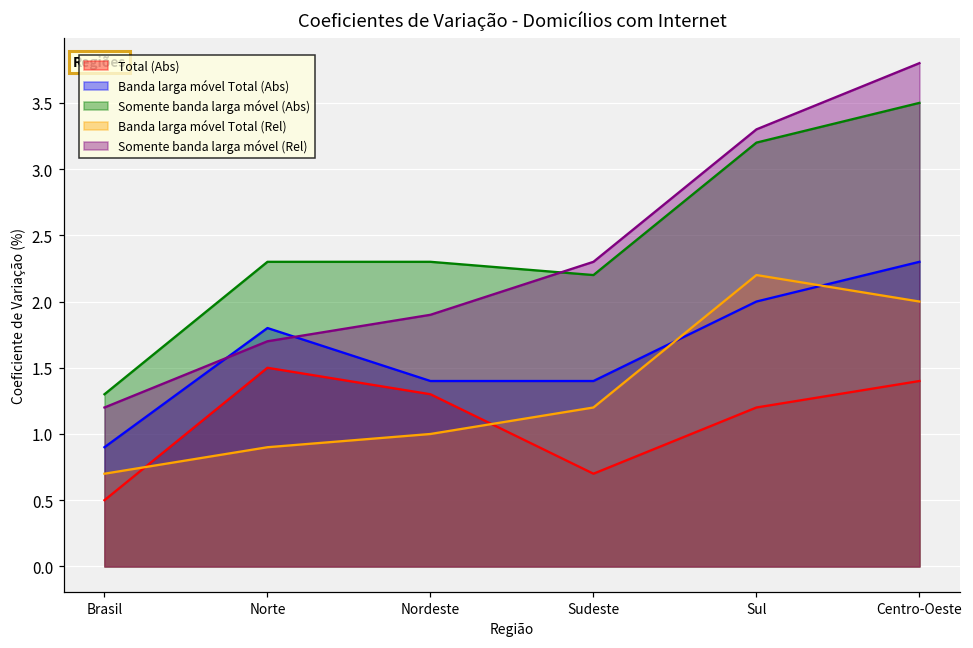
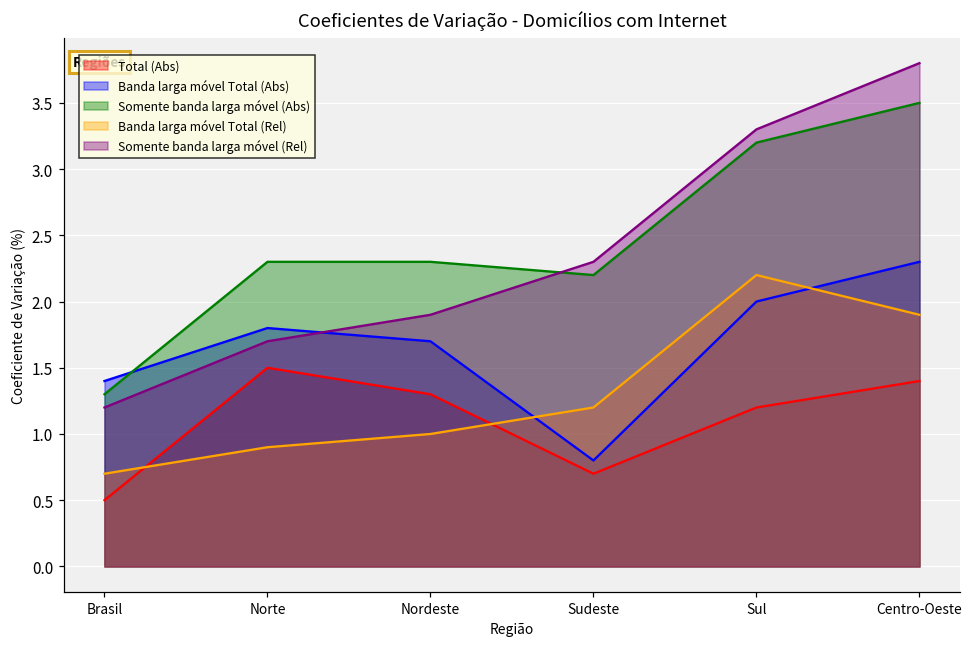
  {
    "Total (Abs)": {
      "Brasil": 0.5,
      "Norte": 1.5,
      "Nordeste": 1.3,
      "Sudeste": 0.7,
      "Sul": 1.2,
      "Centro-Oeste": 1.4
    },
    "Banda larga móvel Total (Abs)": {
-     "Brasil": 0.9,
+     "Brasil": 1.4,
      "Norte": 1.8,
-     "Nordeste": 1.4,
-     "Sudeste": 1.4,
+     "Nordeste": 1.7,
+     "Sudeste": 0.8,
      "Sul": 2.0,
      "Centro-Oeste": 2.3
    },
    "Somente banda larga móvel (Abs)": {
      "Brasil": 1.3,
      "Norte": 2.3,
      "Nordeste": 2.3,
      "Sudeste": 2.2,
      "Sul": 3.2,
      "Centro-Oeste": 3.5
    },
    "Banda larga móvel Total (Rel)": {
      "Brasil": 0.7,
      "Norte": 0.9,
      "Nordeste": 1.0,
      "Sudeste": 1.2,
      "Sul": 2.2,
-     "Centro-Oeste": 2.0
+     "Centro-Oeste": 1.9
    },
    "Somente banda larga móvel (Rel)": {
      "Brasil": 1.2,
      "Norte": 1.7,
      "Nordeste": 1.9,
      "Sudeste": 2.3,
      "Sul": 3.3,
      "Centro-Oeste": 3.8
    }
  }
